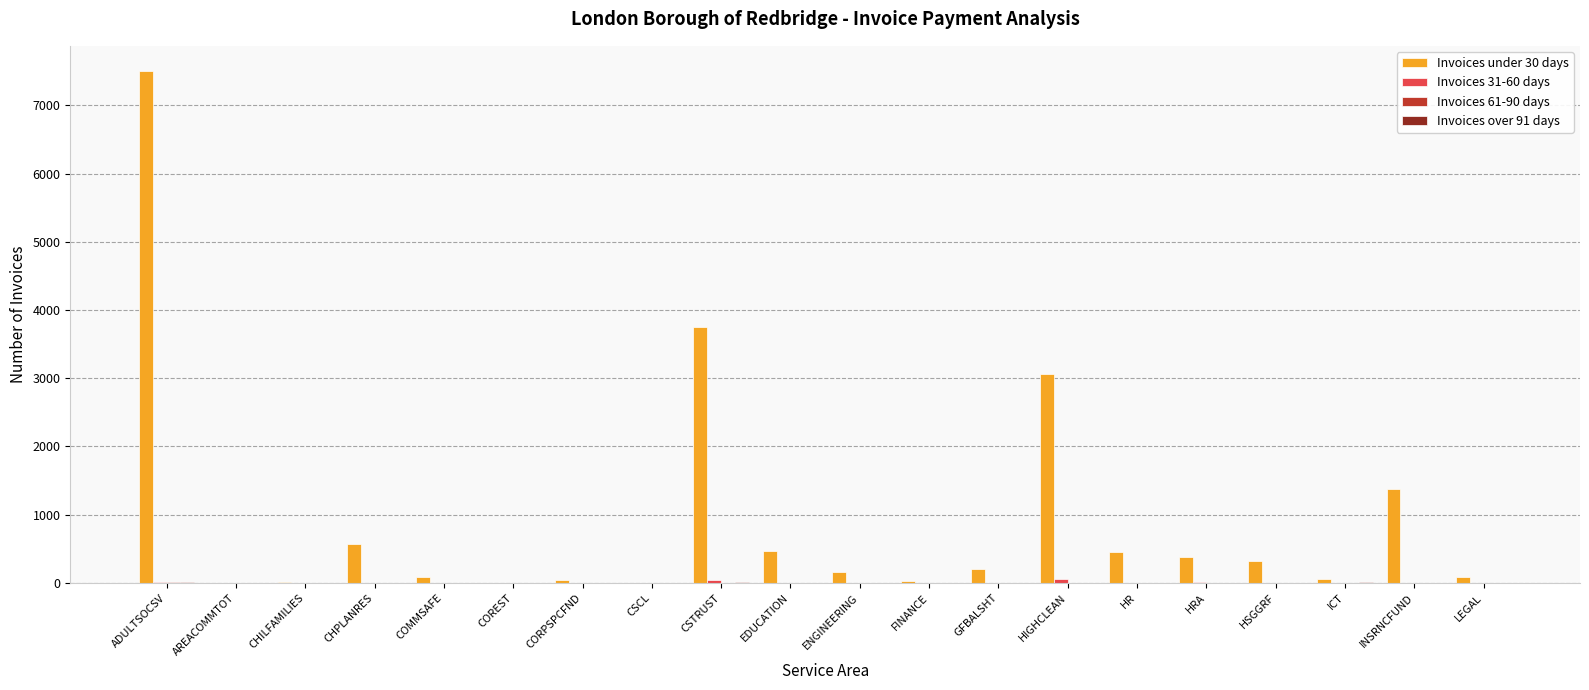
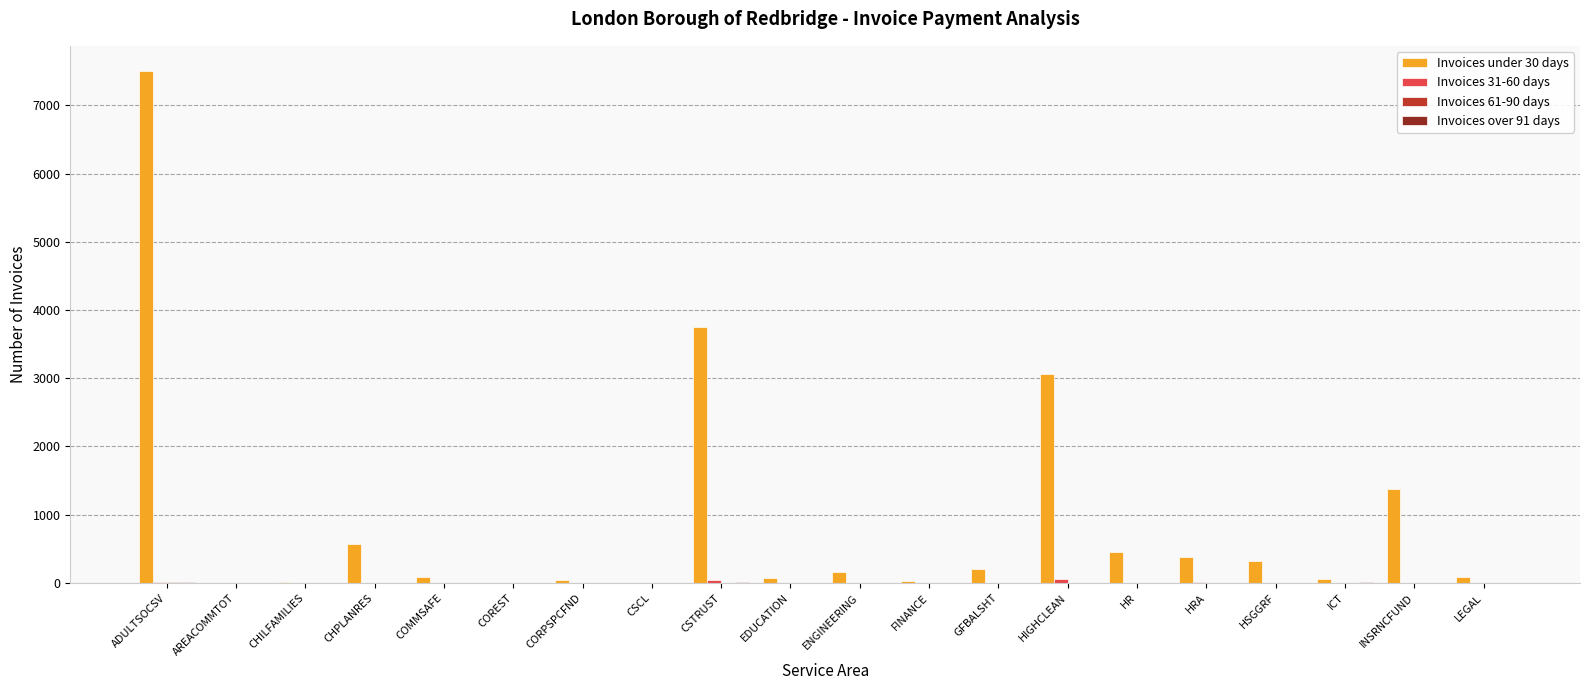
  {
    "Invoices under 30 days": {
      "ADULTSOCSV": 7500,
      "CHPLANRES": 600,
      "COMMSAFE": 100,
      "CORPSPCFND": 0,
      "CSTRUST": 3800,
-     "EDUCATION": 500,
+     "EDUCATION": 100,
      "ENGINEERING": 200,
      "GFBALSHT": 200,
      "HIGHCLEAN": 3100,
      "HR": 500,
      "HRA": 400,
      "HSGGRF": 300,
      "ICT": 100,
      "INSRNCFUND": 1400,
      "LEGAL": 100
    }
  }
